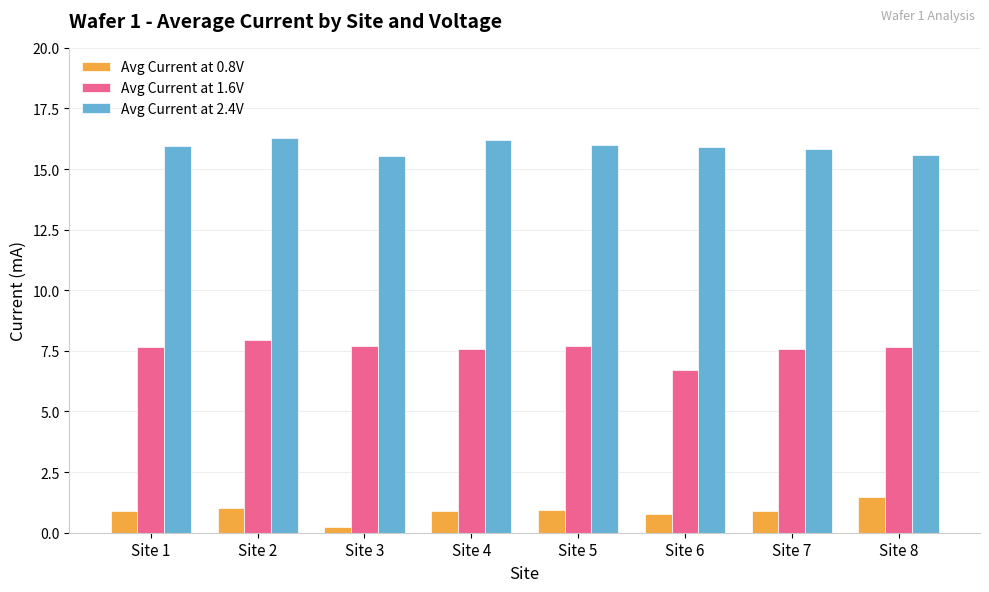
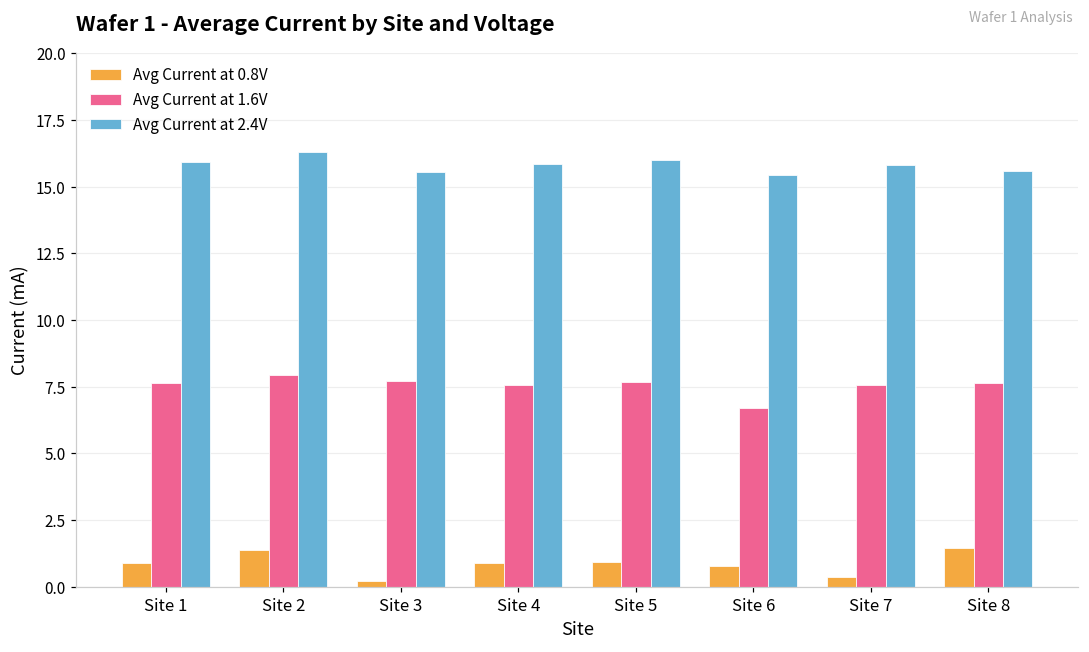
  {
    "Avg Current at 0.8V": {
      "Site 1": 0.9,
-     "Site 2": 1.0,
+     "Site 2": 1.4,
      "Site 3": 0.2,
      "Site 4": 0.9,
      "Site 5": 0.9,
      "Site 6": 0.8,
-     "Site 7": 0.9,
+     "Site 7": 0.4,
      "Site 8": 1.5
    },
    "Avg Current at 1.6V": {
      "Site 1": 7.6,
      "Site 2": 7.9,
      "Site 3": 7.7,
      "Site 4": 7.6,
      "Site 5": 7.7,
      "Site 6": 6.7,
      "Site 7": 7.6,
      "Site 8": 7.6
    },
    "Avg Current at 2.4V": {
      "Site 1": 15.9,
      "Site 2": 16.3,
      "Site 3": 15.6,
-     "Site 4": 16.2,
+     "Site 4": 15.9,
      "Site 5": 16.0,
-     "Site 6": 15.9,
+     "Site 6": 15.4,
      "Site 7": 15.8,
      "Site 8": 15.6
    }
  }
